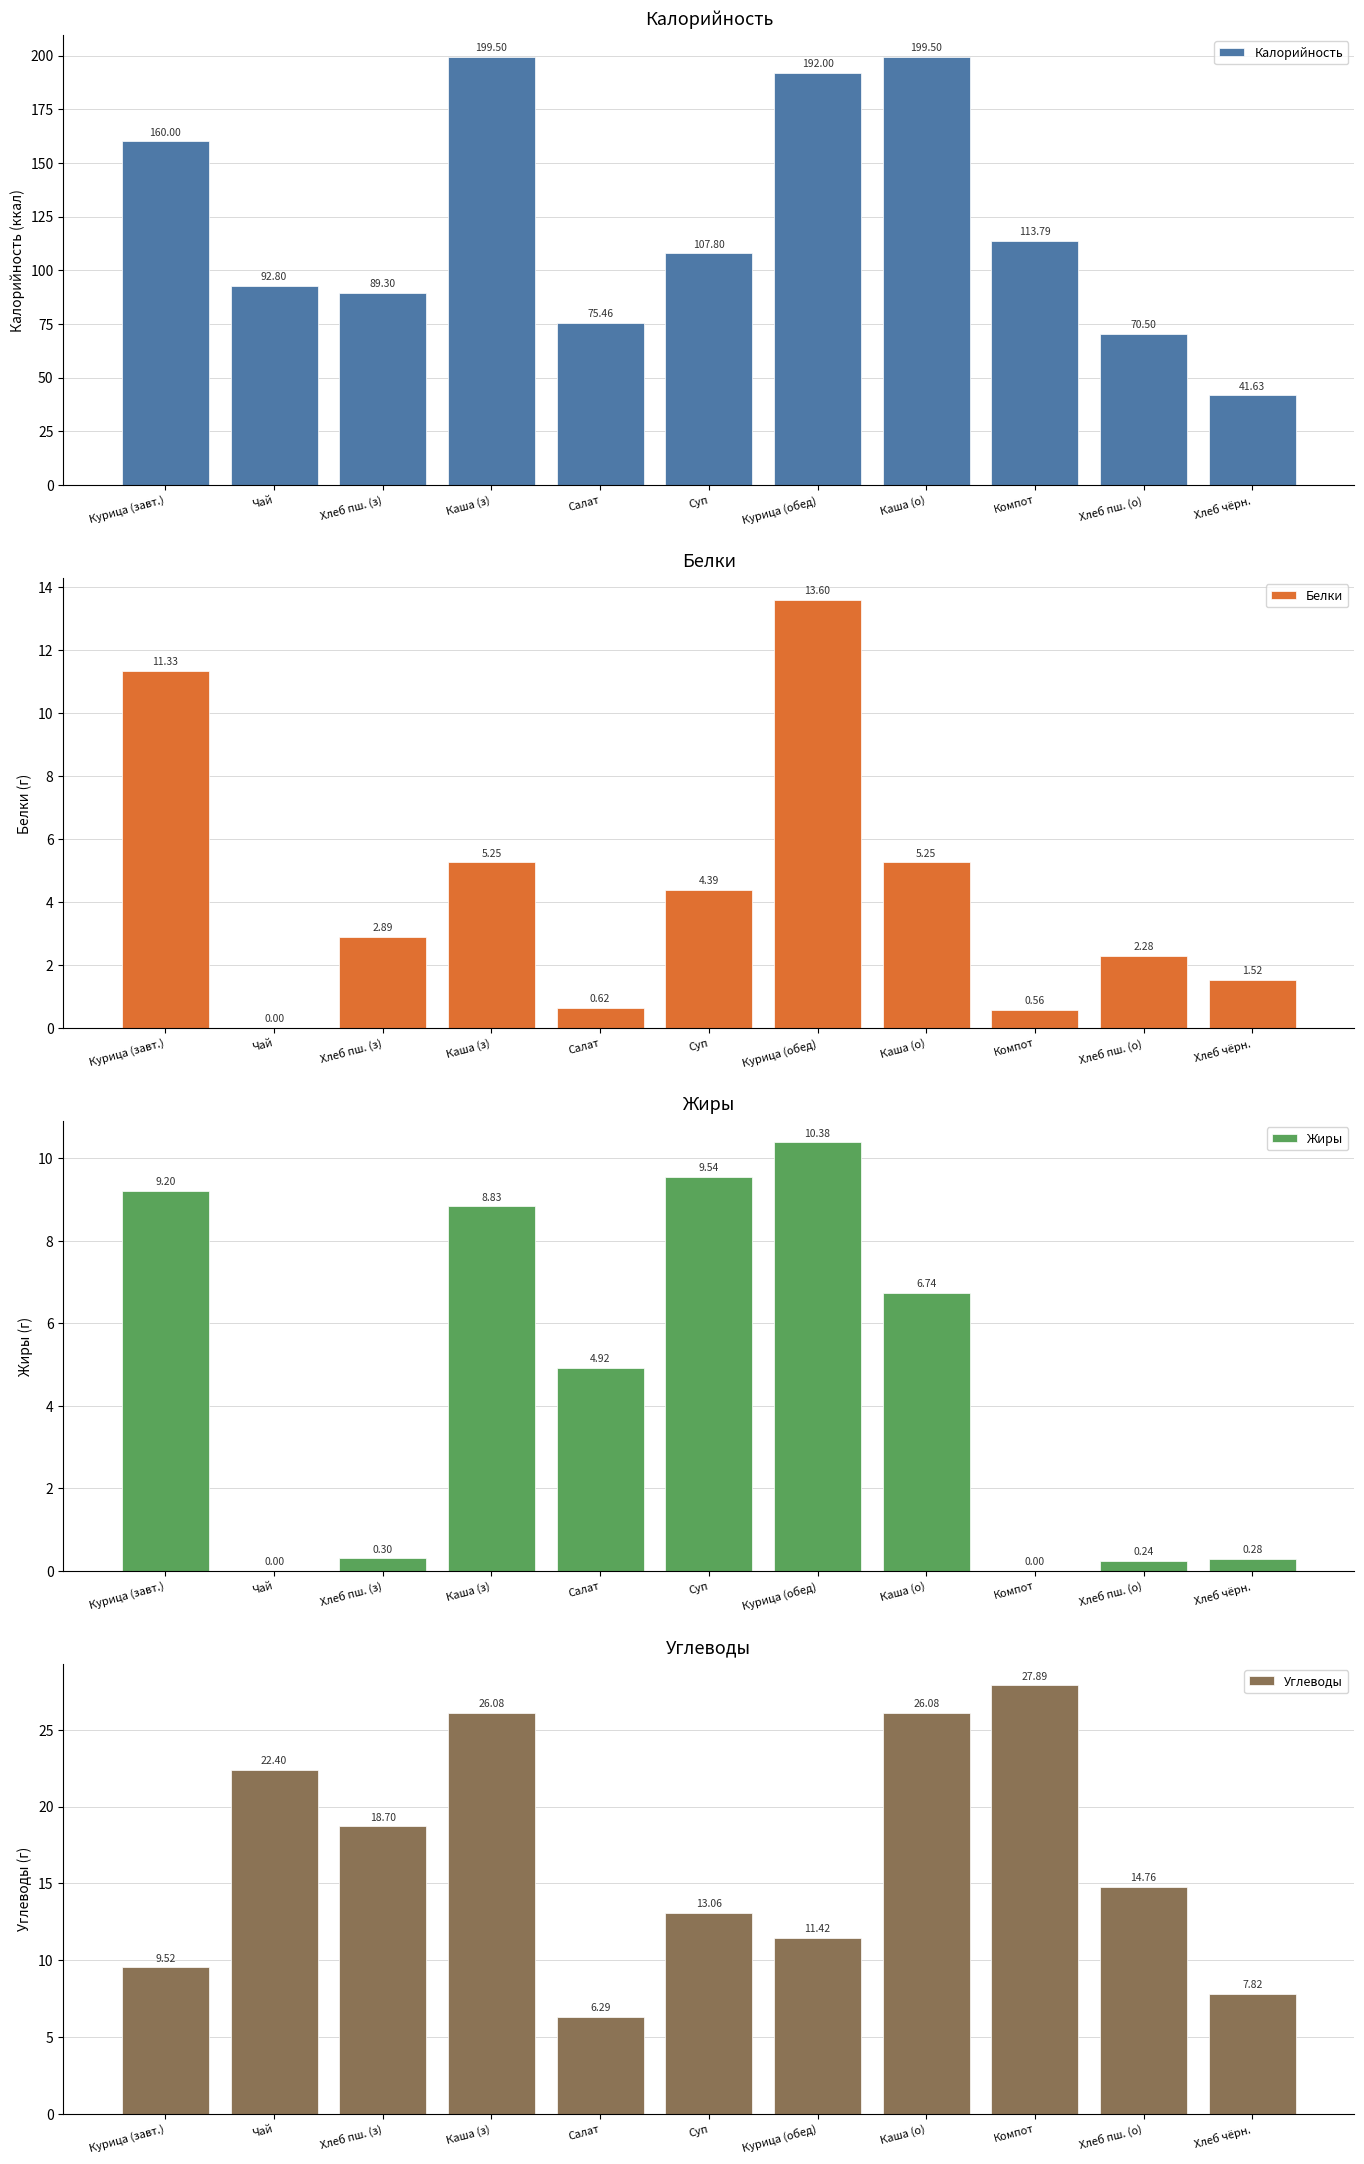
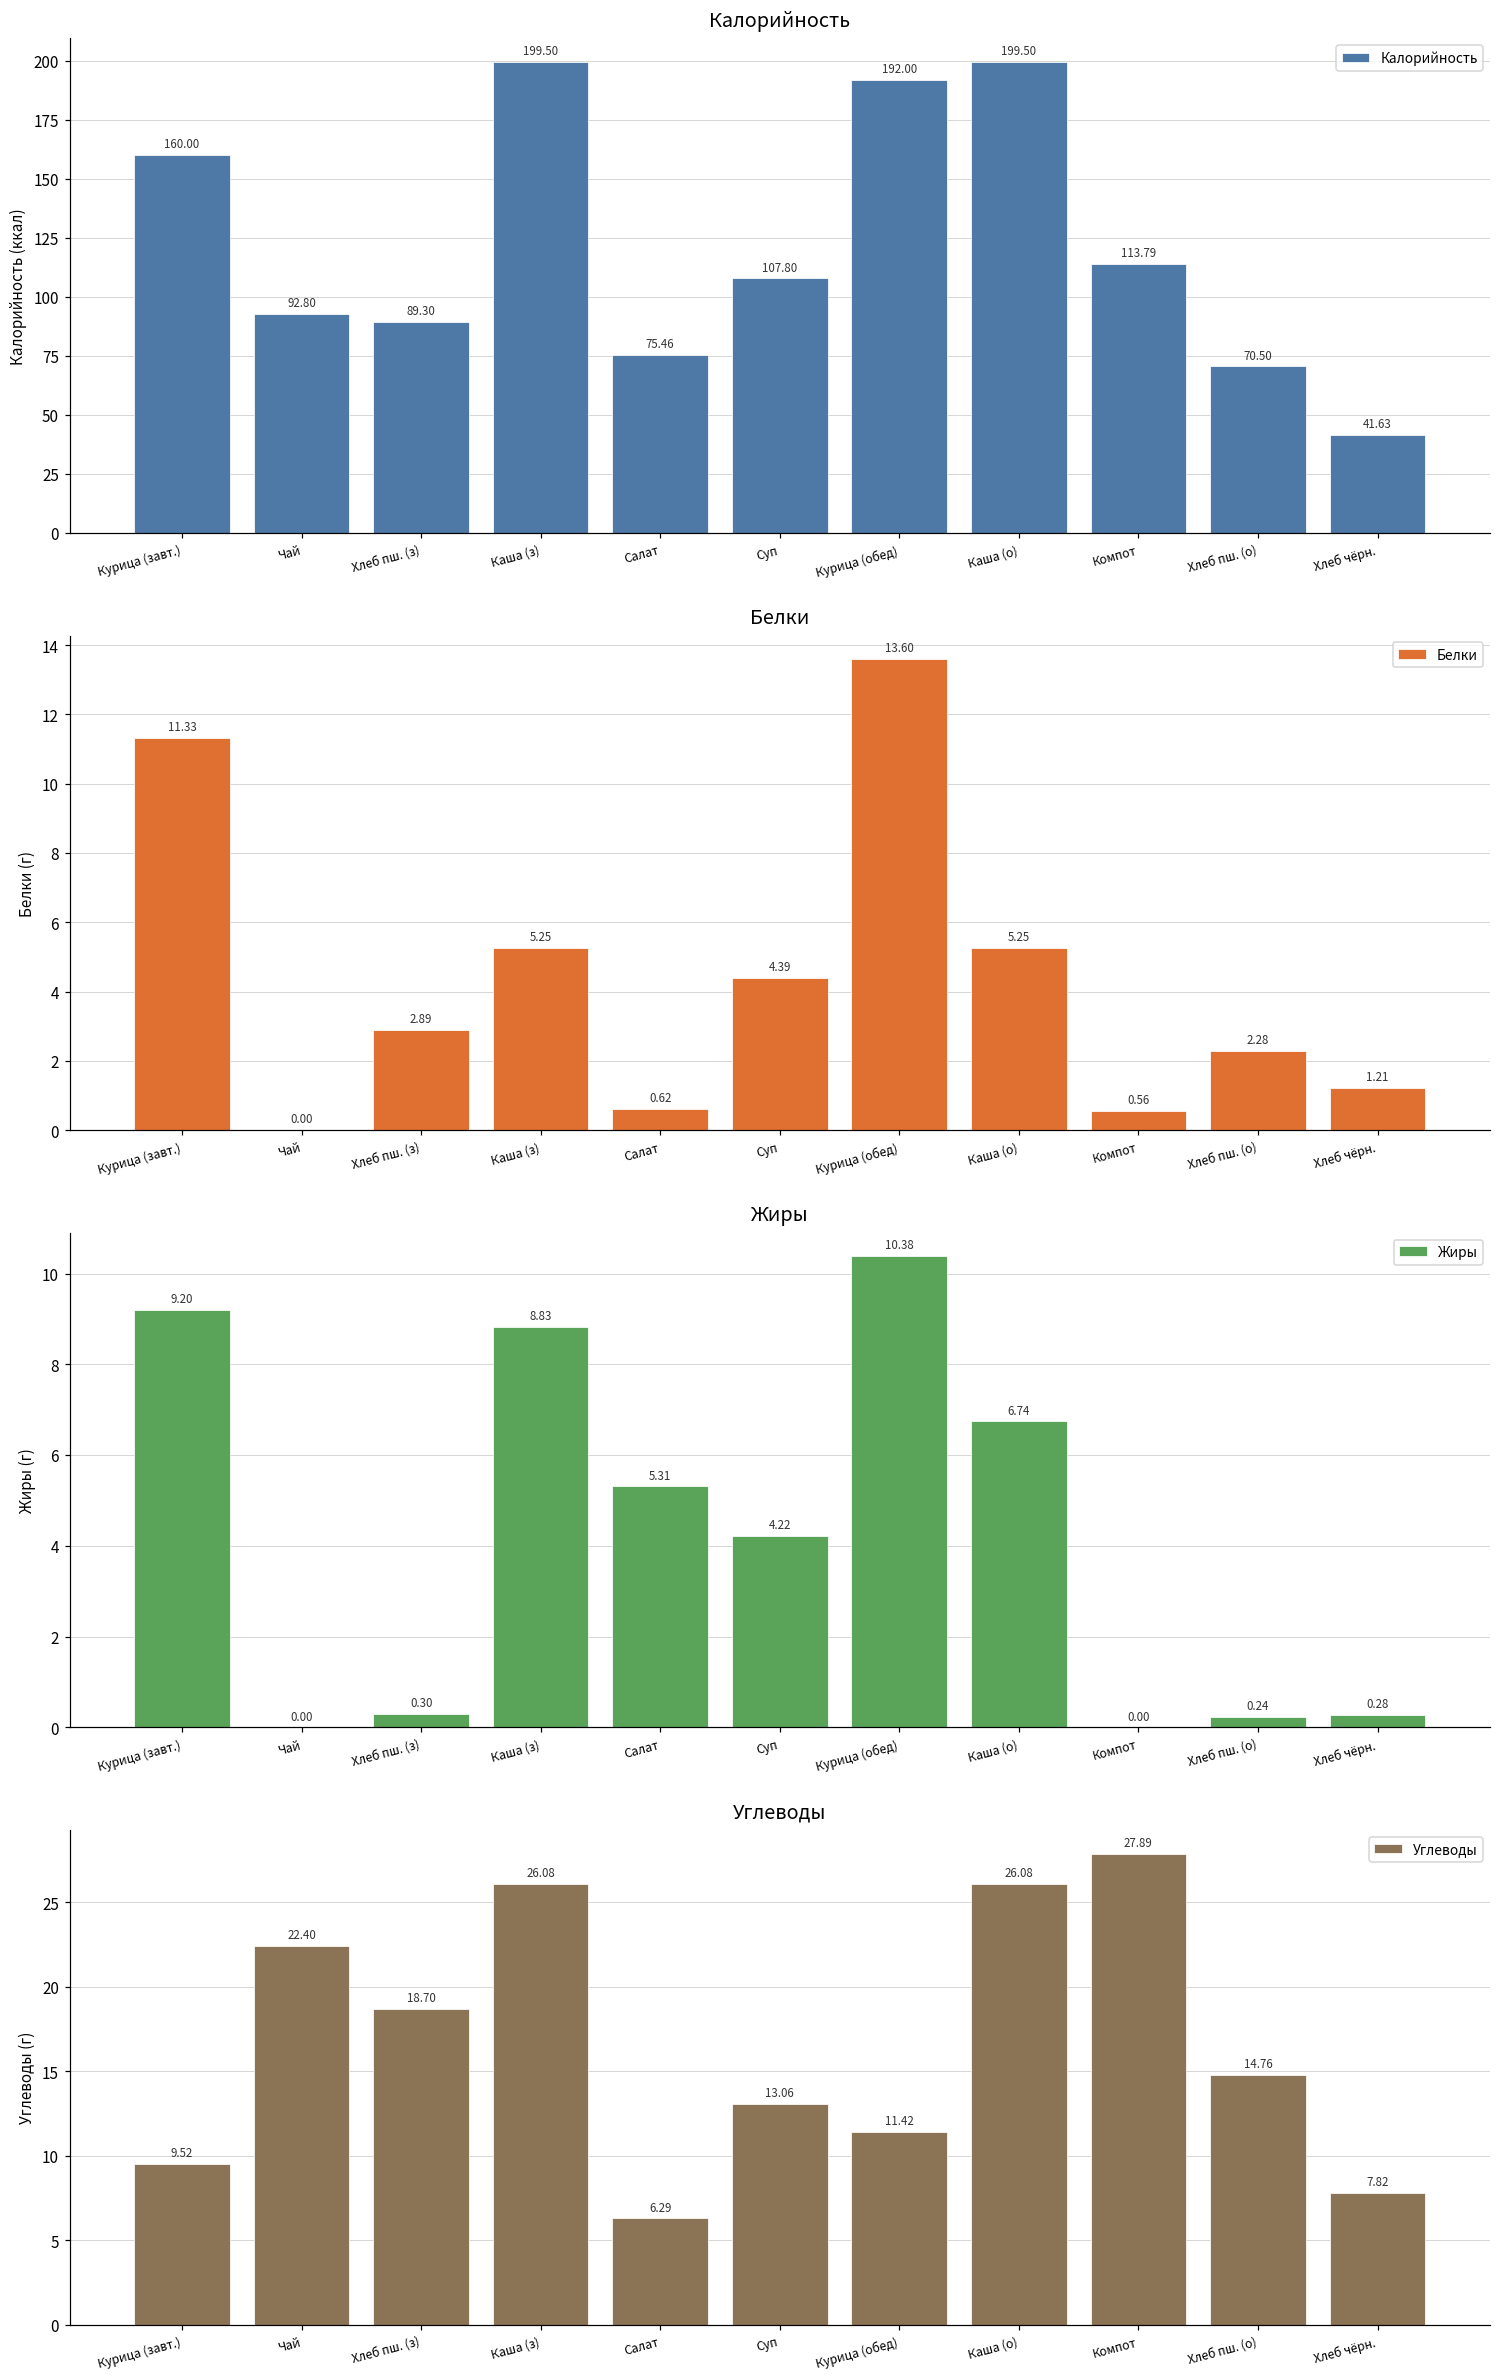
  {
    "Калорийность": {
      "Курица (завт.)": 160.00,
      "Чай": 92.80,
      "Хлеб пш. (з)": 89.30,
      "Каша (з)": 199.50,
      "Салат": 75.46,
      "Суп": 107.80,
      "Курица (обед)": 192.00,
      "Каша (о)": 199.50,
      "Компот": 113.79,
      "Хлеб пш. (о)": 70.50,
      "Хлеб чёрн.": 41.63
    },
    "Белки": {
      "Курица (завт.)": 11.33,
      "Чай": 0.00,
      "Хлеб пш. (з)": 2.89,
      "Каша (з)": 5.25,
      "Салат": 0.62,
      "Суп": 4.39,
      "Курица (обед)": 13.60,
      "Каша (о)": 5.25,
      "Компот": 0.56,
      "Хлеб пш. (о)": 2.28,
-     "Хлеб чёрн.": 1.52
+     "Хлеб чёрн.": 1.21
    },
    "Жиры": {
      "Курица (завт.)": 9.20,
      "Чай": 0.00,
      "Хлеб пш. (з)": 0.30,
      "Каша (з)": 8.83,
-     "Салат": 4.92,
-     "Суп": 9.54,
+     "Салат": 5.31,
+     "Суп": 4.22,
      "Курица (обед)": 10.38,
      "Каша (о)": 6.74,
      "Компот": 0.00,
      "Хлеб пш. (о)": 0.24,
      "Хлеб чёрн.": 0.28
    },
    "Углеводы": {
      "Курица (завт.)": 9.52,
      "Чай": 22.40,
      "Хлеб пш. (з)": 18.70,
      "Каша (з)": 26.08,
      "Салат": 6.29,
      "Суп": 13.06,
      "Курица (обед)": 11.42,
      "Каша (о)": 26.08,
      "Компот": 27.89,
      "Хлеб пш. (о)": 14.76,
      "Хлеб чёрн.": 7.82
    }
  }
